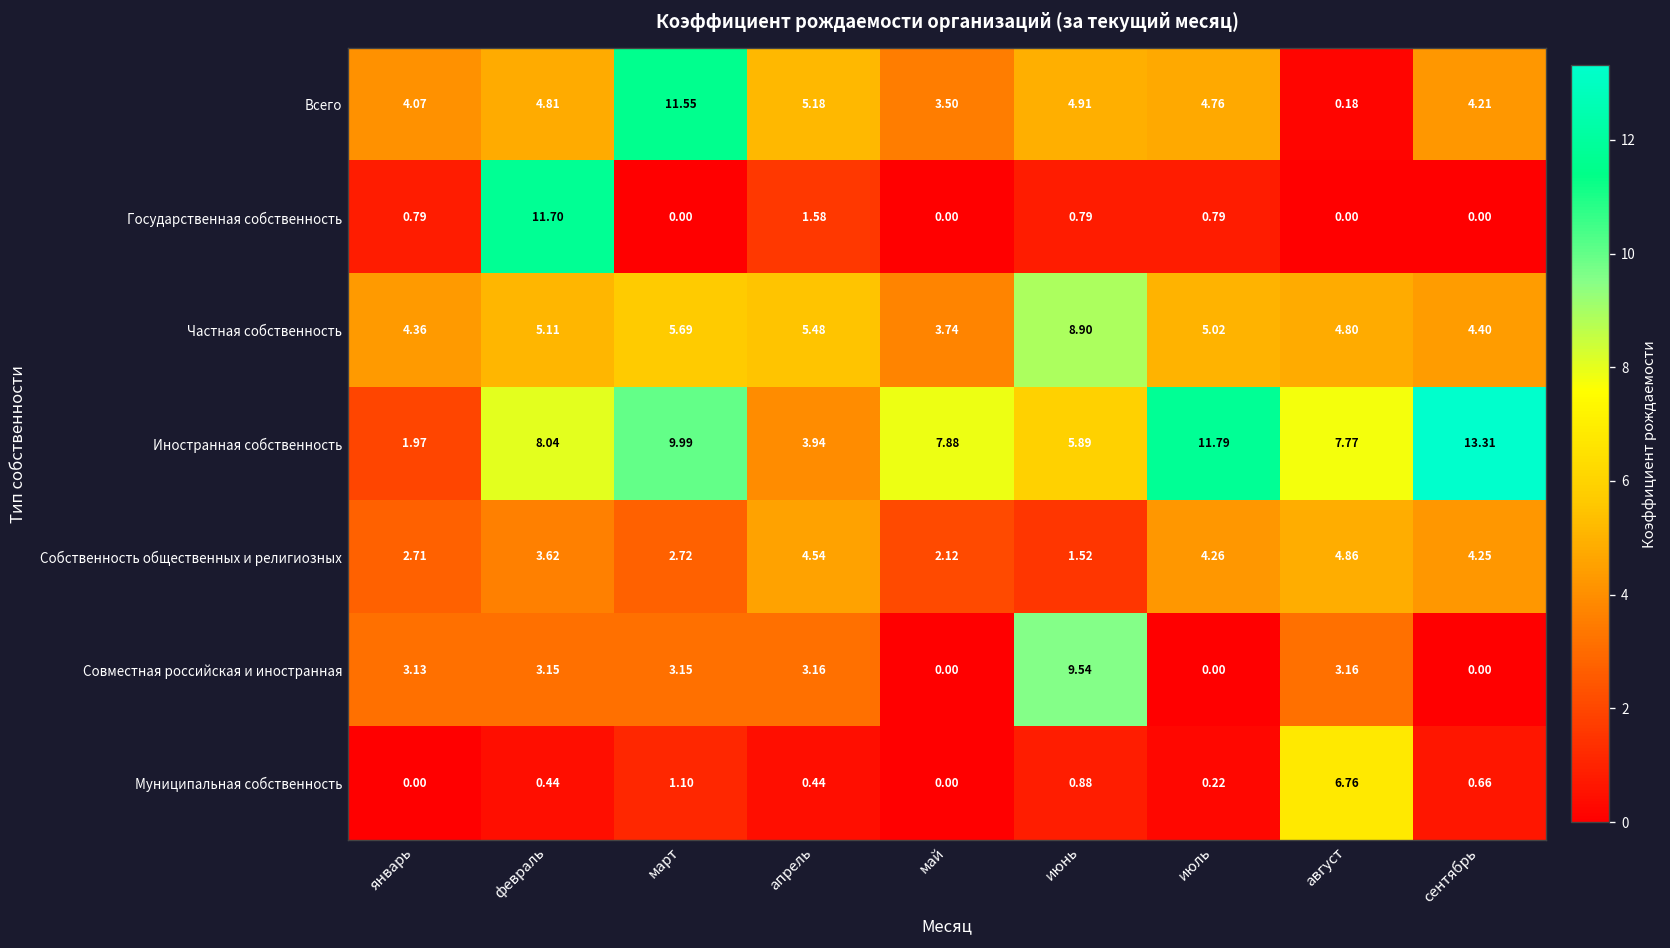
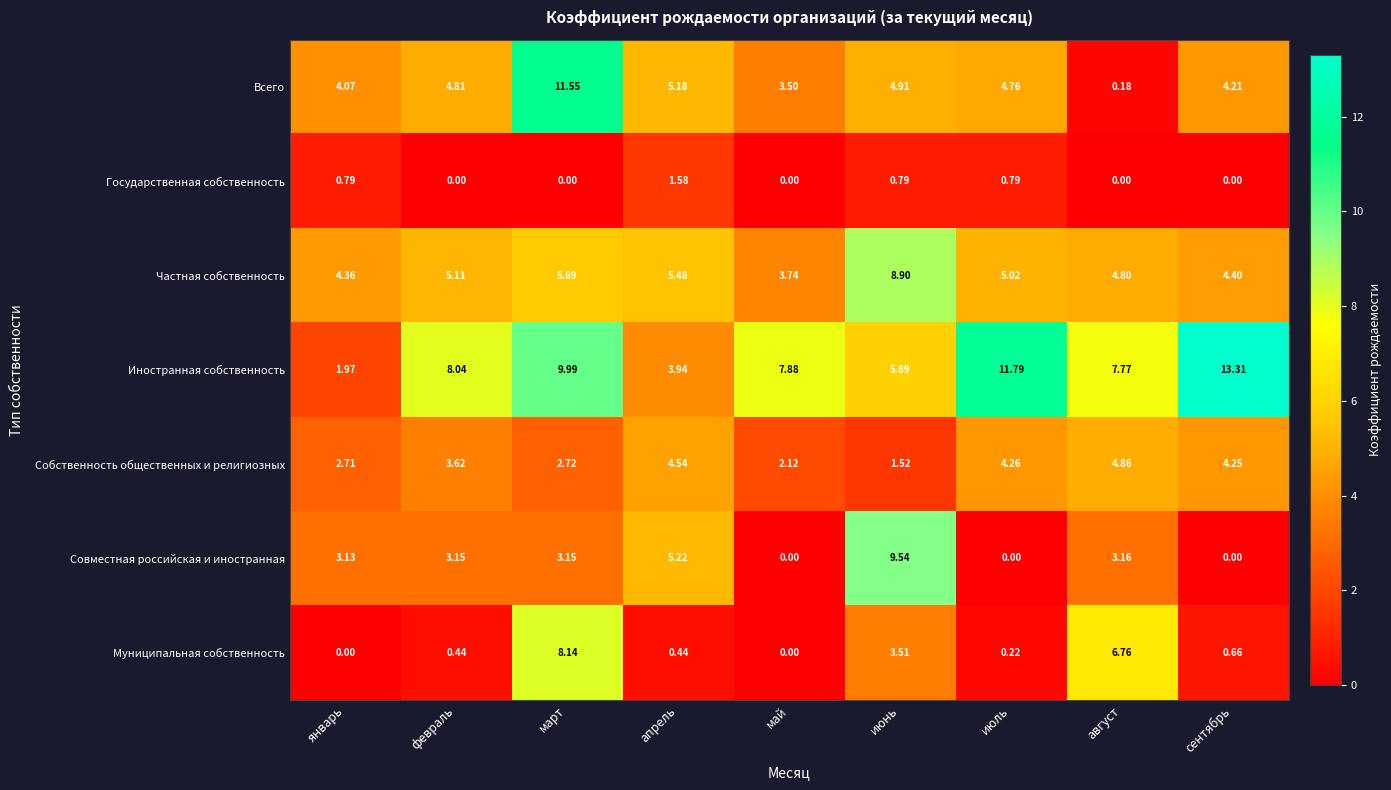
  {
    "Всего": {
      "январь": 4.07,
      "февраль": 4.81,
      "март": 11.55,
      "апрель": 5.18,
      "май": 3.50,
      "июнь": 4.91,
      "июль": 4.76,
      "август": 0.18,
      "сентябрь": 4.21
    },
    "Государственная собственность": {
      "январь": 0.79,
-     "февраль": 11.70,
+     "февраль": 0.00,
      "март": 0.00,
      "апрель": 1.58,
      "май": 0.00,
      "июнь": 0.79,
      "июль": 0.79,
      "август": 0.00,
      "сентябрь": 0.00
    },
    "Частная собственность": {
      "январь": 4.36,
      "февраль": 5.11,
      "март": 5.69,
      "апрель": 5.48,
      "май": 3.74,
      "июнь": 8.90,
      "июль": 5.02,
      "август": 4.80,
      "сентябрь": 4.40
    },
    "Иностранная собственность": {
      "январь": 1.97,
      "февраль": 8.04,
      "март": 9.99,
      "апрель": 3.94,
      "май": 7.88,
      "июнь": 5.89,
      "июль": 11.79,
      "август": 7.77,
      "сентябрь": 13.31
    },
    "Собственность общественных и религиозных": {
      "январь": 2.71,
      "февраль": 3.62,
      "март": 2.72,
      "апрель": 4.54,
      "май": 2.12,
      "июнь": 1.52,
      "июль": 4.26,
      "август": 4.86,
      "сентябрь": 4.25
    },
    "Совместная российская и иностранная": {
      "январь": 3.13,
      "февраль": 3.15,
      "март": 3.15,
-     "апрель": 3.16,
+     "апрель": 5.22,
      "май": 0.00,
      "июнь": 9.54,
      "июль": 0.00,
      "август": 3.16,
      "сентябрь": 0.00
    },
    "Муниципальная собственность": {
      "январь": 0.00,
      "февраль": 0.44,
-     "март": 1.10,
+     "март": 8.14,
      "апрель": 0.44,
      "май": 0.00,
-     "июнь": 0.88,
+     "июнь": 3.51,
      "июль": 0.22,
      "август": 6.76,
      "сентябрь": 0.66
    }
  }
